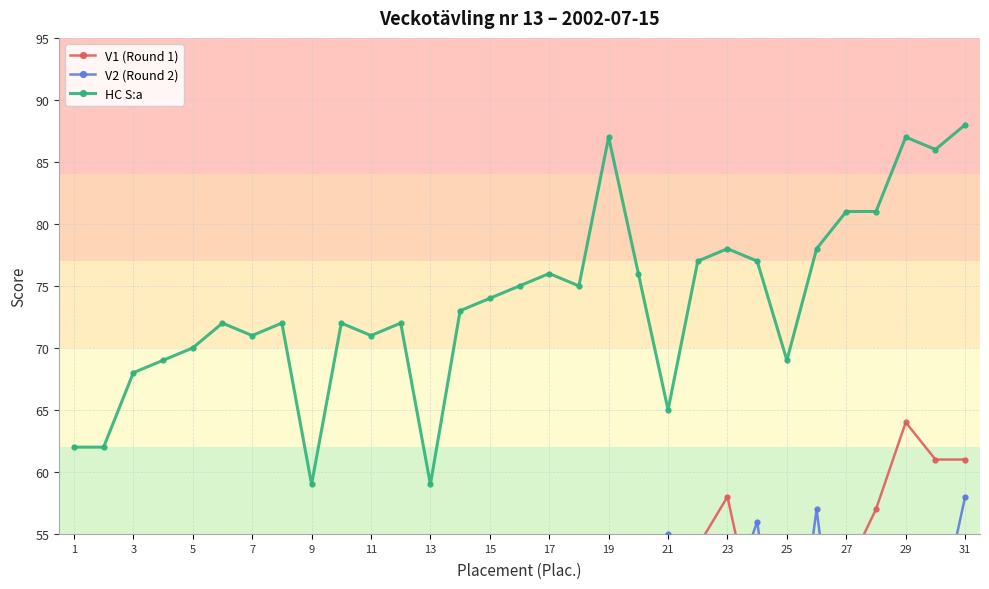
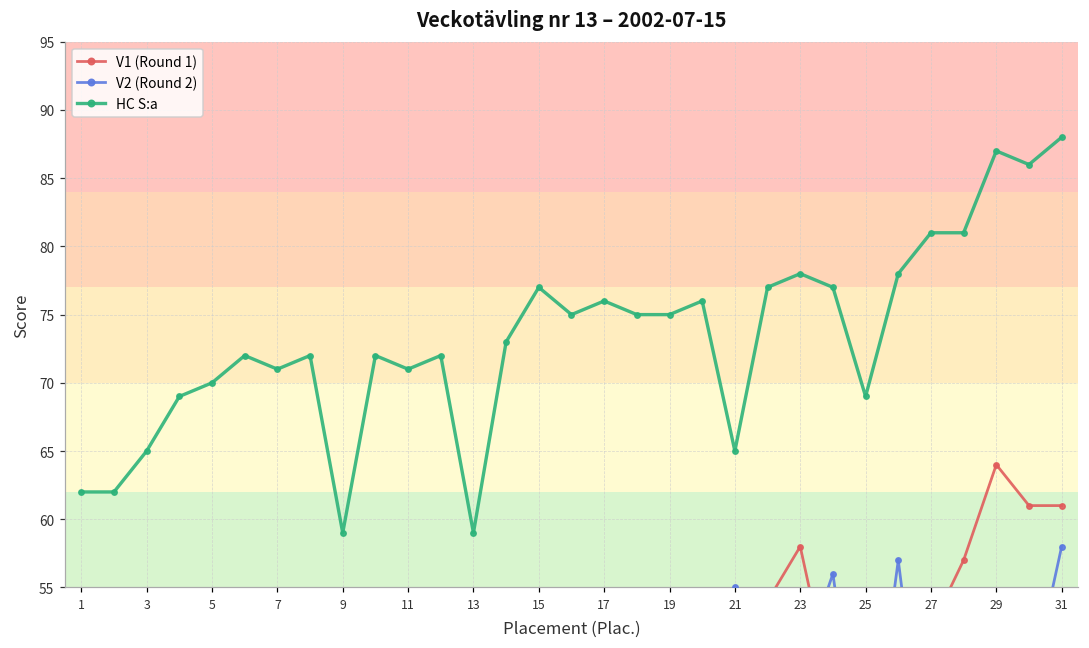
  {
    "V1 (Round 1)": {
      "23": 58,
      "29": 64,
      "31": 61
    },
    "V2 (Round 2)": {
      "21": 55,
      "31": 58
    },
    "HC S:a": {
      "1": 62,
-     "3": 68,
+     "3": 65,
      "5": 70,
      "7": 71,
      "9": 59,
      "11": 71,
      "13": 59,
-     "15": 74,
+     "15": 77,
      "17": 76,
-     "19": 87,
+     "19": 75,
      "21": 65,
      "23": 78,
      "25": 69,
      "27": 81,
      "29": 87,
      "31": 88
    }
  }
